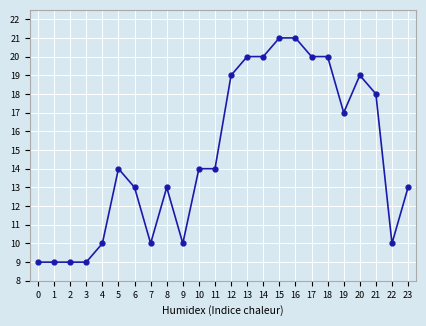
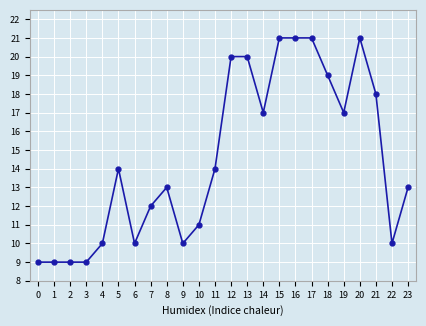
  {
    "0": 9,
    "1": 9,
    "2": 9,
    "3": 9,
    "4": 10,
    "5": 14,
-   "6": 13,
-   "7": 10,
+   "6": 10,
+   "7": 12,
    "8": 13,
    "9": 10,
-   "10": 14,
+   "10": 11,
    "11": 14,
-   "12": 19,
+   "12": 20,
    "13": 20,
-   "14": 20,
+   "14": 17,
    "15": 21,
    "16": 21,
-   "17": 20,
-   "18": 20,
+   "17": 21,
+   "18": 19,
    "19": 17,
-   "20": 19,
+   "20": 21,
    "21": 18,
    "22": 10,
    "23": 13
  }
